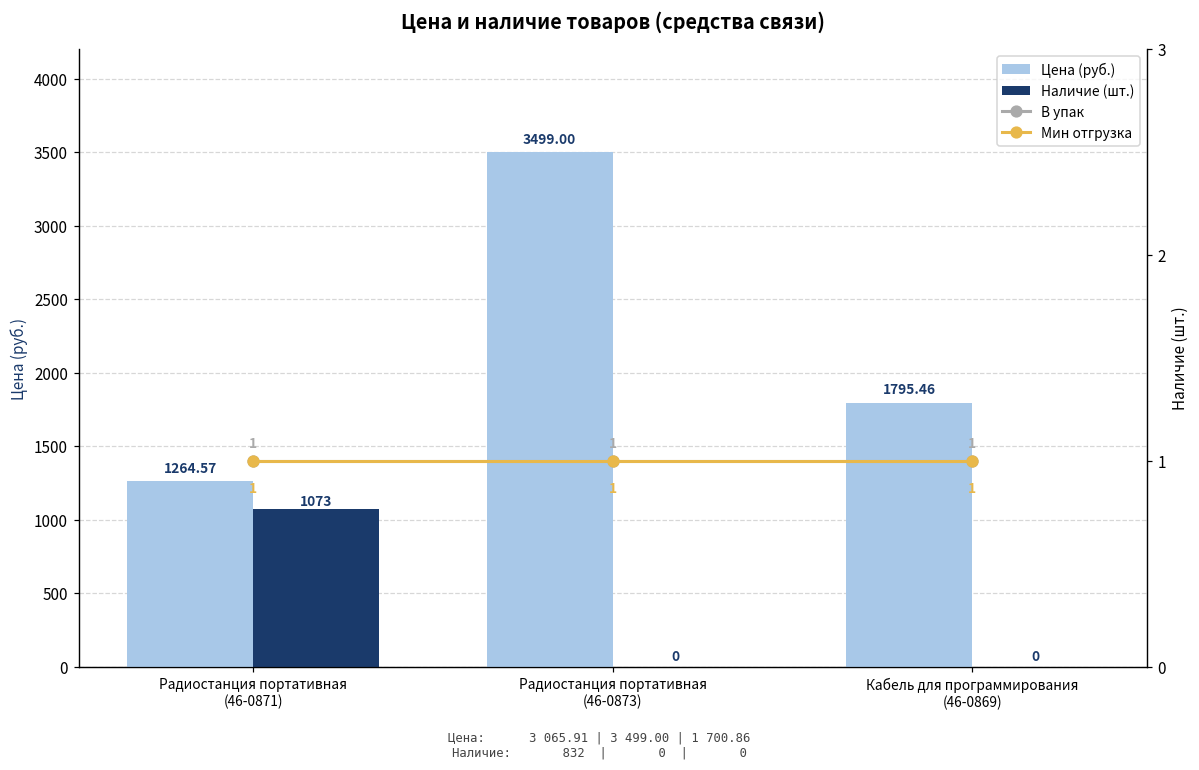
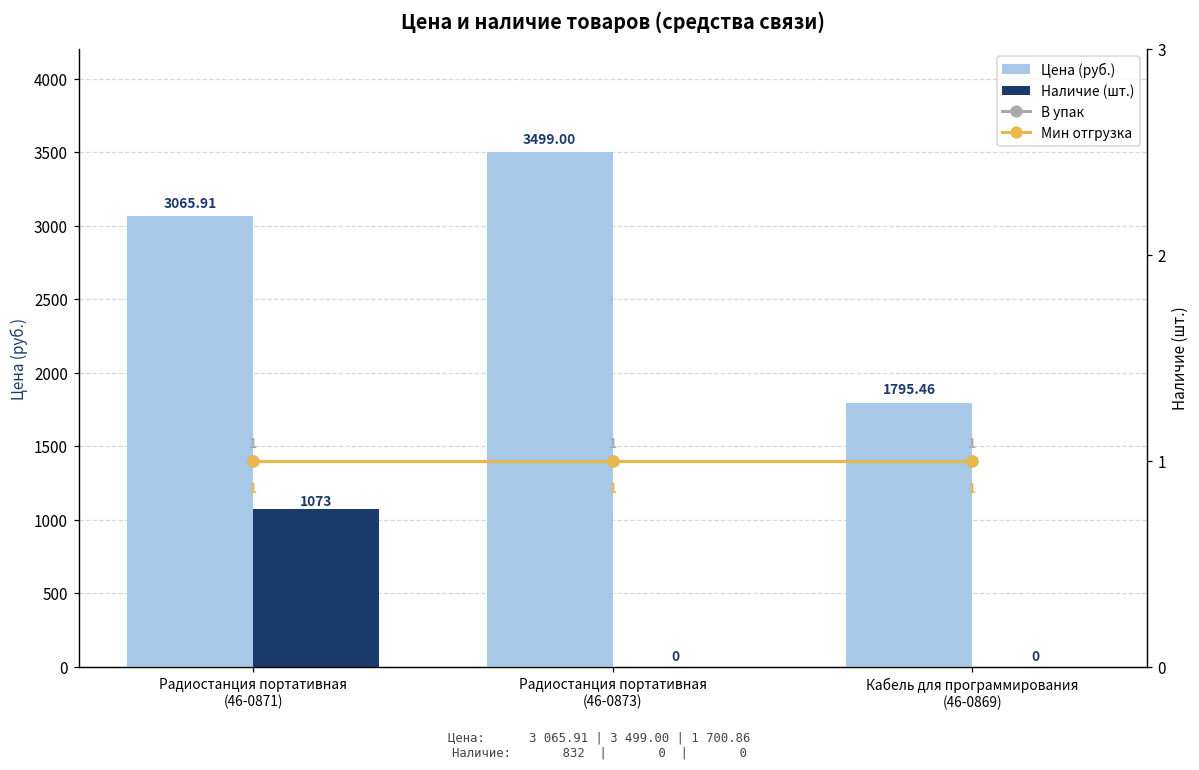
  {
    "Цена (руб.)": {
-     "Радиостанция портативная (46-0871)": 1264.57,
+     "Радиостанция портативная (46-0871)": 3065.91,
      "Радиостанция портативная (46-0873)": 3499.00,
      "Кабель для программирования (46-0869)": 1795.46
    },
    "Наличие (шт.)": {
      "Радиостанция портативная (46-0871)": 1073,
      "Радиостанция портативная (46-0873)": 0,
      "Кабель для программирования (46-0869)": 0
    },
    "Мин отгрузка": {
      "Радиостанция портативная (46-0871)": 1,
      "Радиостанция портативная (46-0873)": 1,
      "Кабель для программирования (46-0869)": 1
    }
  }
